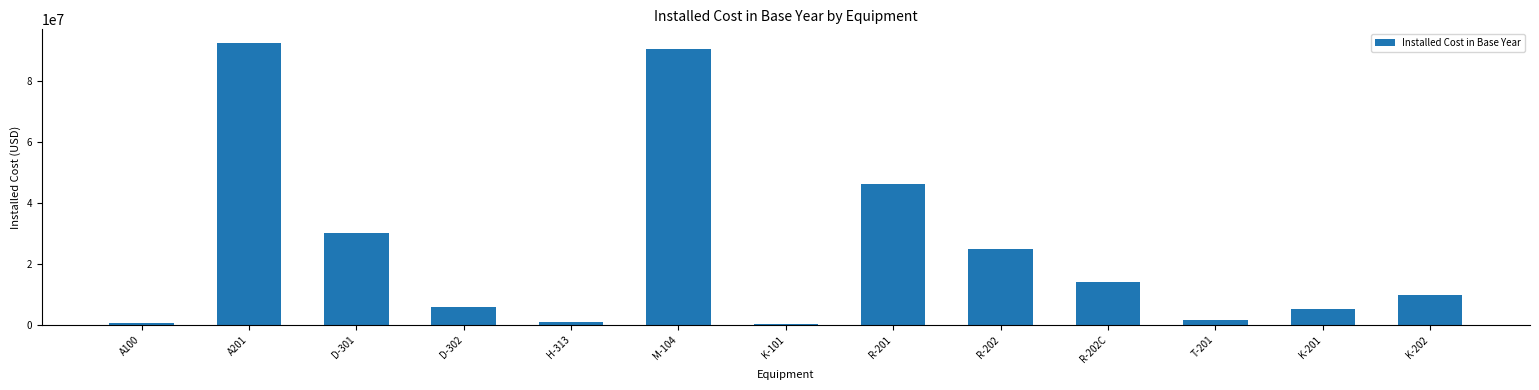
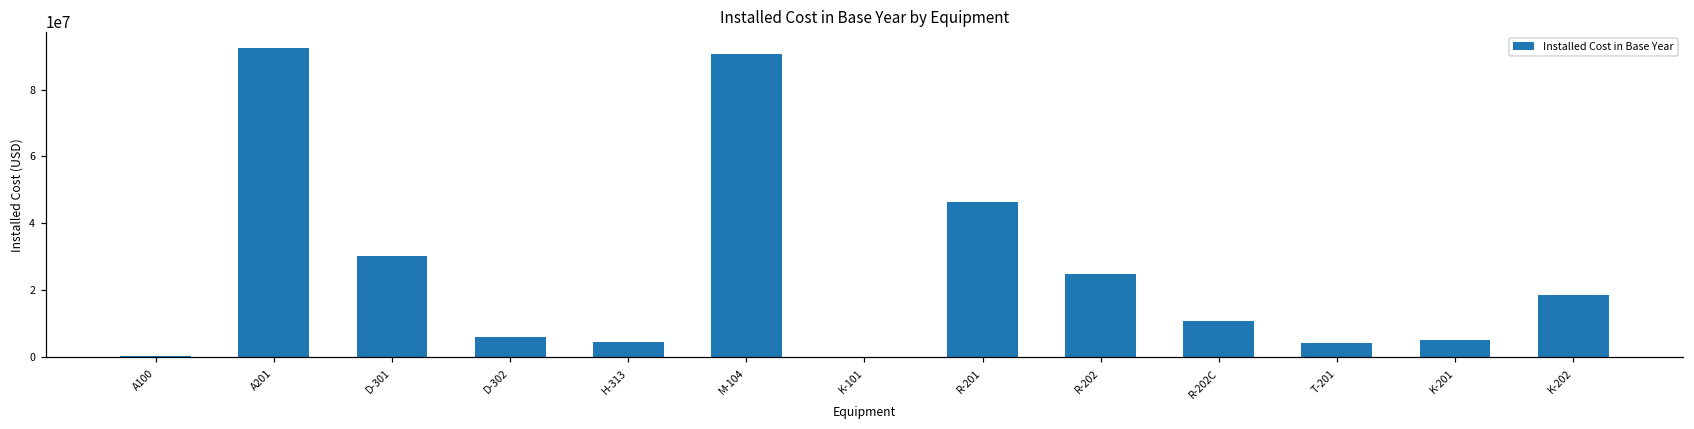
  {
    "A201": 92000000,
    "D-301": 30000000,
    "D-302": 6000000,
-   "H-313": 1000000,
+   "H-313": 5000000,
    "M-104": 91000000,
    "R-201": 46000000,
    "R-202": 25000000,
-   "R-202C": 14000000,
-   "T-201": 2000000,
+   "R-202C": 11000000,
+   "T-201": 4000000,
    "K-201": 5000000,
-   "K-202": 10000000
+   "K-202": 19000000
  }
